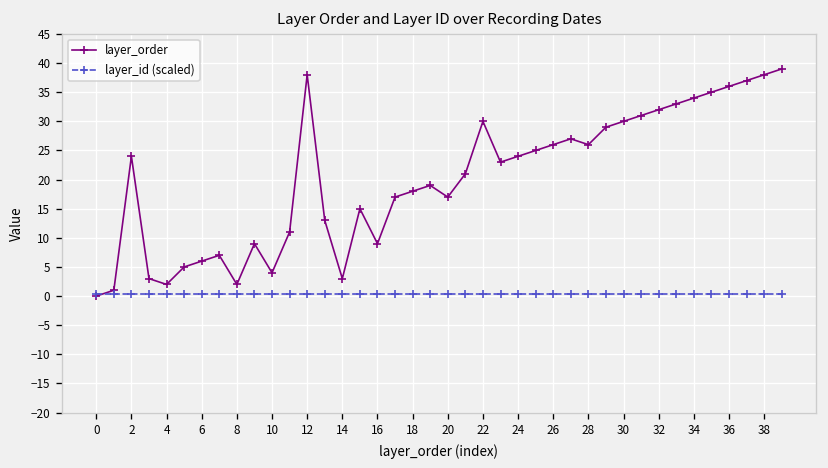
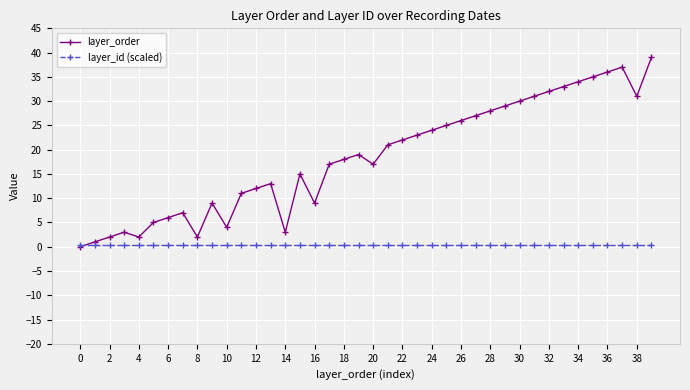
  {
    "layer_order": {
-     "2": 24,
+     "2": 2,
      "4": 2,
      "6": 6,
      "8": 2,
      "10": 4,
-     "12": 38,
+     "12": 12,
      "14": 3,
      "16": 9,
      "18": 18,
      "20": 17,
-     "22": 30,
+     "22": 22,
      "24": 24,
      "26": 26,
-     "28": 26,
+     "28": 28,
      "30": 30,
      "32": 32,
      "34": 34,
      "36": 36,
-     "38": 38
+     "38": 31
    },
    "layer_id (scaled)": {
      "2": 0,
      "4": 0,
      "6": 0,
      "8": 0,
      "10": 0,
      "12": 0,
      "14": 0,
      "16": 0,
      "18": 0,
      "20": 0,
      "22": 0,
      "24": 0,
      "26": 0,
      "28": 0,
      "30": 0,
      "32": 0,
      "34": 0,
      "36": 0,
      "38": 0
    }
  }
